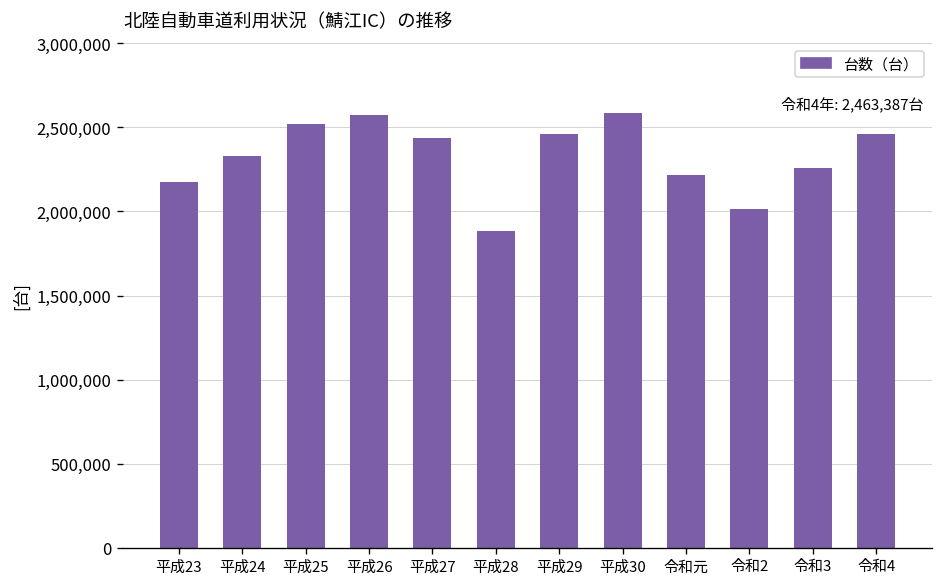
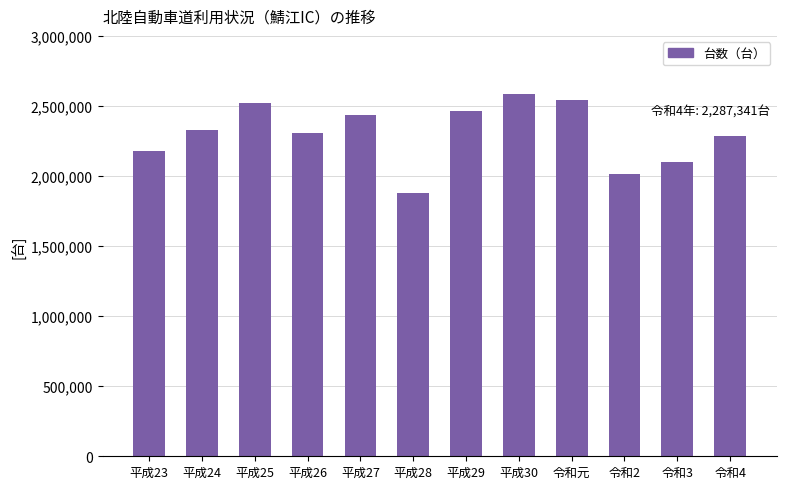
  {
-   "平成26": "2,580,000",
-   "令和元": "2,220,000",
-   "令和3": "2,260,000",
-   "令和4": "2,463,387台"
+   "平成26": "2,310,000",
+   "令和元": "2,550,000",
+   "令和3": "2,100,000",
+   "令和4": "2,287,341台"
  }
